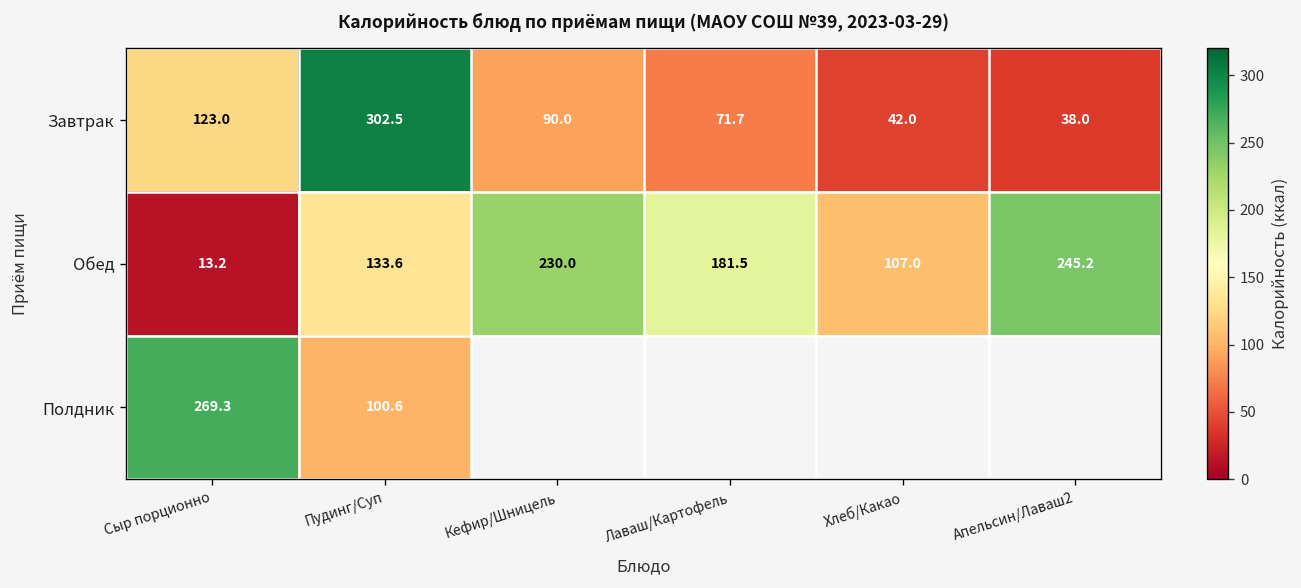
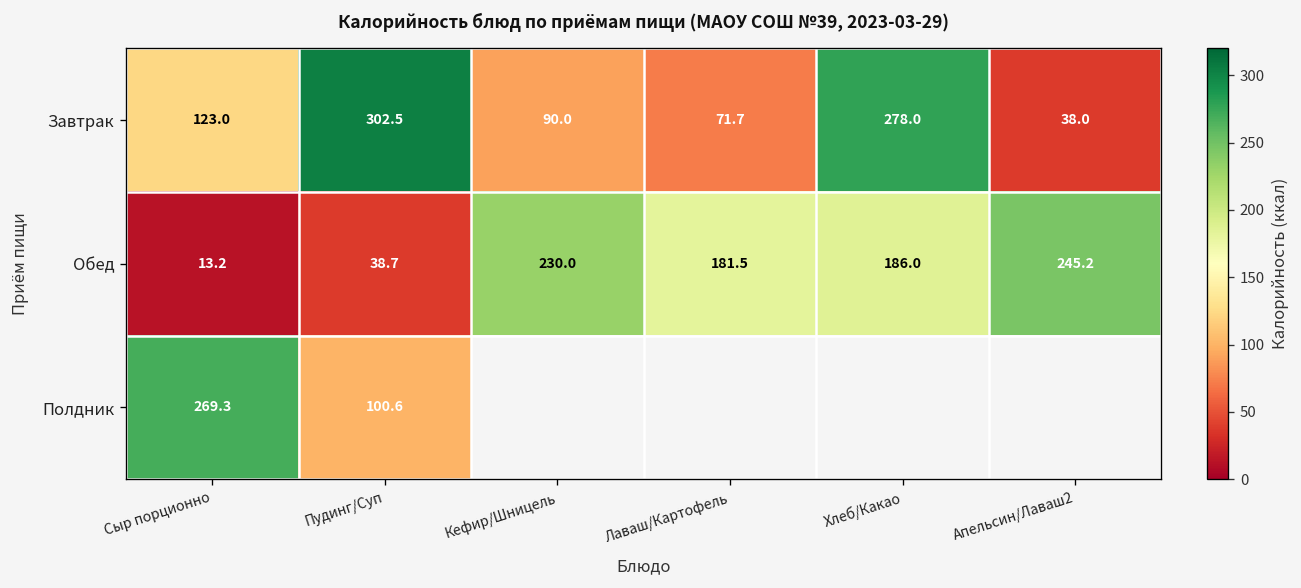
  {
    "Завтрак": {
      "Сыр порционно": 123.0,
      "Пудинг/Суп": 302.5,
      "Кефир/Шницель": 90.0,
      "Лаваш/Картофель": 71.7,
-     "Хлеб/Какао": 42.0,
+     "Хлеб/Какао": 278.0,
      "Апельсин/Лаваш2": 38.0
    },
    "Обед": {
      "Сыр порционно": 13.2,
-     "Пудинг/Суп": 133.6,
+     "Пудинг/Суп": 38.7,
      "Кефир/Шницель": 230.0,
      "Лаваш/Картофель": 181.5,
-     "Хлеб/Какао": 107.0,
+     "Хлеб/Какао": 186.0,
      "Апельсин/Лаваш2": 245.2
    },
    "Полдник": {
      "Сыр порционно": 269.3,
      "Пудинг/Суп": 100.6
    }
  }
